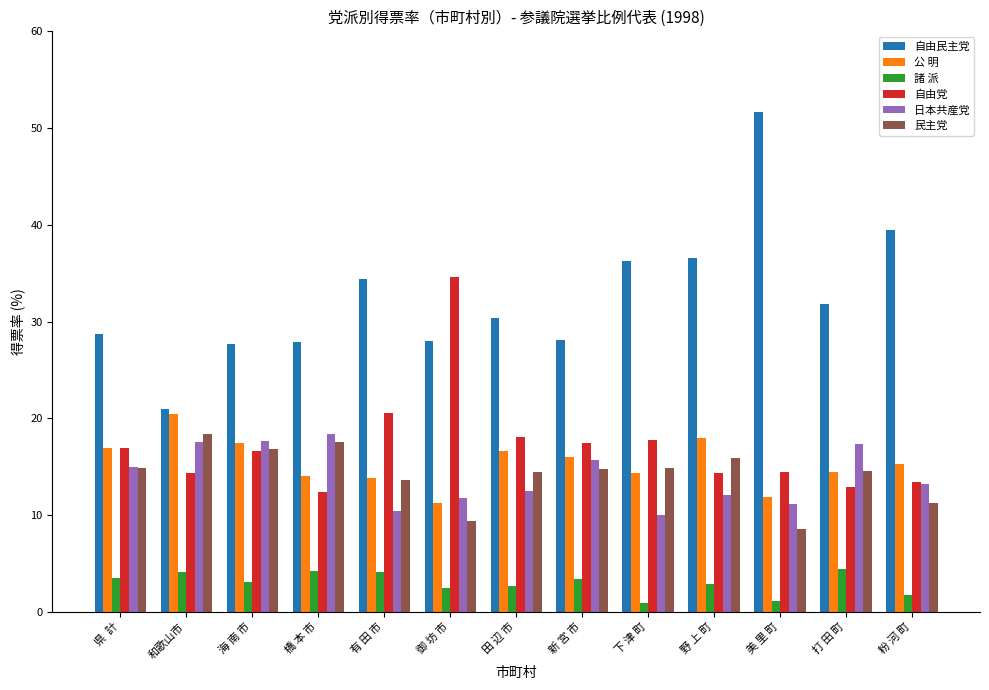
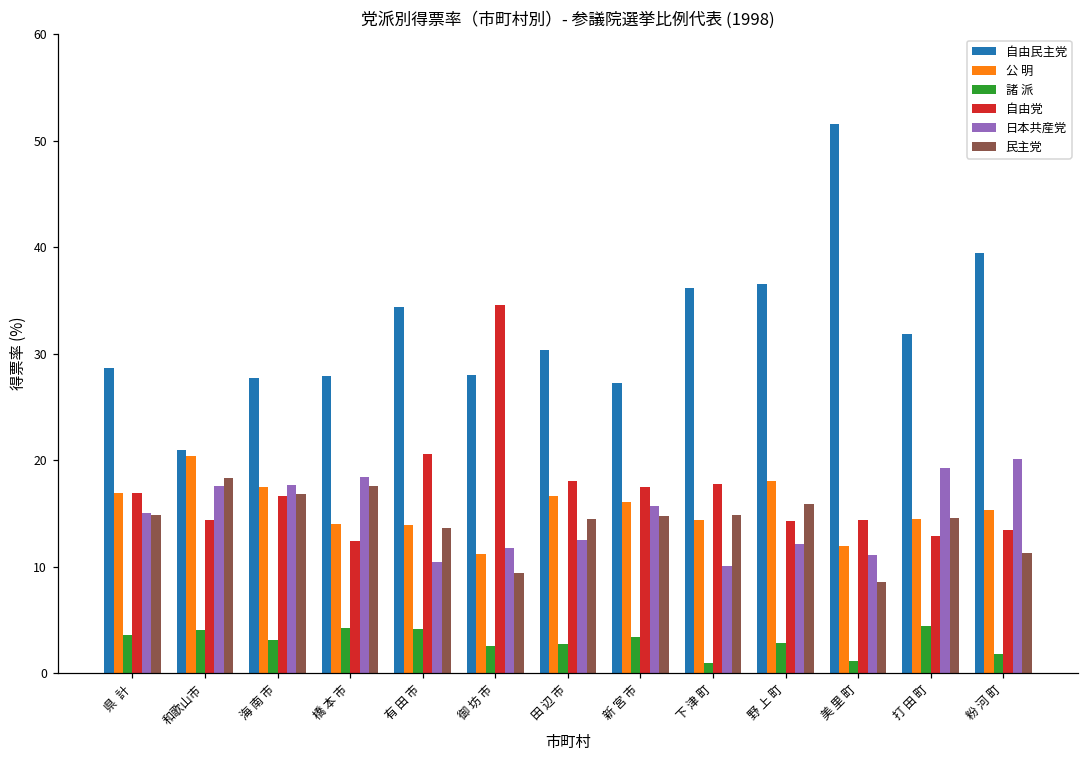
  {
    "自由民主党": {
      "県 計": 29,
      "和歌山市": 21,
      "海 南 市": 28,
      "橋 本 市": 28,
      "有 田 市": 34,
      "御 坊 市": 28,
      "田 辺 市": 30,
-     "新 宮 市": 28,
+     "新 宮 市": 27,
      "下 津 町": 36,
      "野 上 町": 37,
      "美 里 町": 52,
      "打 田 町": 32,
      "粉 河 町": 39
    },
    "公 明": {
      "県 計": 17,
      "和歌山市": 20,
      "海 南 市": 17,
      "橋 本 市": 14,
      "有 田 市": 14,
      "御 坊 市": 11,
      "田 辺 市": 17,
      "新 宮 市": 16,
      "下 津 町": 14,
      "野 上 町": 18,
      "美 里 町": 12,
      "打 田 町": 14,
      "粉 河 町": 15
    },
    "諸 派": {
      "県 計": 4,
      "和歌山市": 4,
      "海 南 市": 3,
      "橋 本 市": 4,
      "有 田 市": 4,
      "御 坊 市": 2,
      "田 辺 市": 3,
      "新 宮 市": 3,
      "下 津 町": 1,
      "野 上 町": 3,
      "美 里 町": 1,
      "打 田 町": 4,
      "粉 河 町": 2
    },
    "自由党": {
      "県 計": 17,
      "和歌山市": 14,
      "海 南 市": 17,
      "橋 本 市": 12,
      "有 田 市": 21,
      "御 坊 市": 35,
      "田 辺 市": 18,
      "新 宮 市": 17,
      "下 津 町": 18,
      "野 上 町": 14,
      "美 里 町": 14,
      "打 田 町": 13,
      "粉 河 町": 13
    },
    "日本共産党": {
      "県 計": 15,
      "和歌山市": 18,
      "海 南 市": 18,
      "橋 本 市": 18,
      "有 田 市": 10,
      "御 坊 市": 12,
      "田 辺 市": 13,
      "新 宮 市": 16,
      "下 津 町": 10,
      "野 上 町": 12,
      "美 里 町": 11,
-     "打 田 町": 17,
-     "粉 河 町": 13
+     "打 田 町": 19,
+     "粉 河 町": 20
    },
    "民主党": {
      "県 計": 15,
      "和歌山市": 18,
      "海 南 市": 17,
      "橋 本 市": 18,
      "有 田 市": 14,
      "御 坊 市": 9,
      "田 辺 市": 14,
      "新 宮 市": 15,
      "下 津 町": 15,
      "野 上 町": 16,
      "美 里 町": 9,
      "打 田 町": 15,
      "粉 河 町": 11
    }
  }
